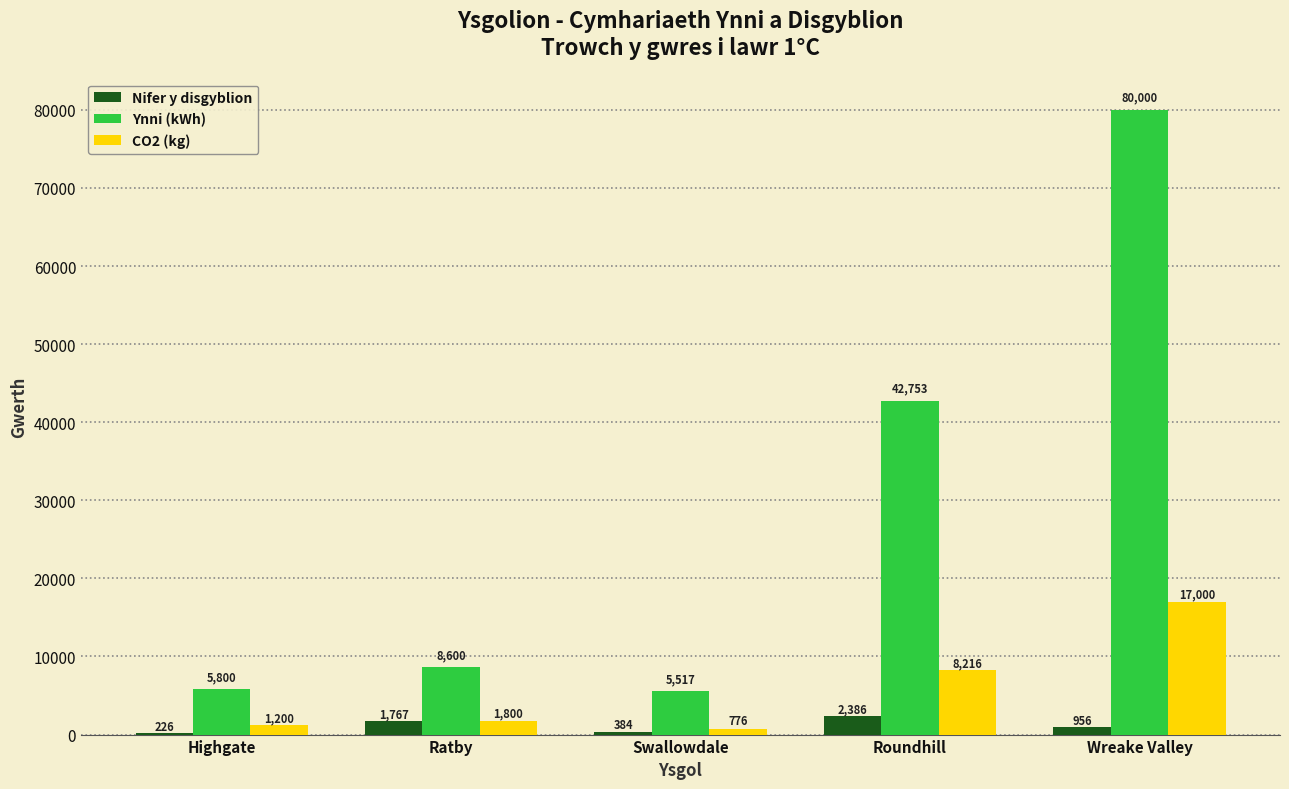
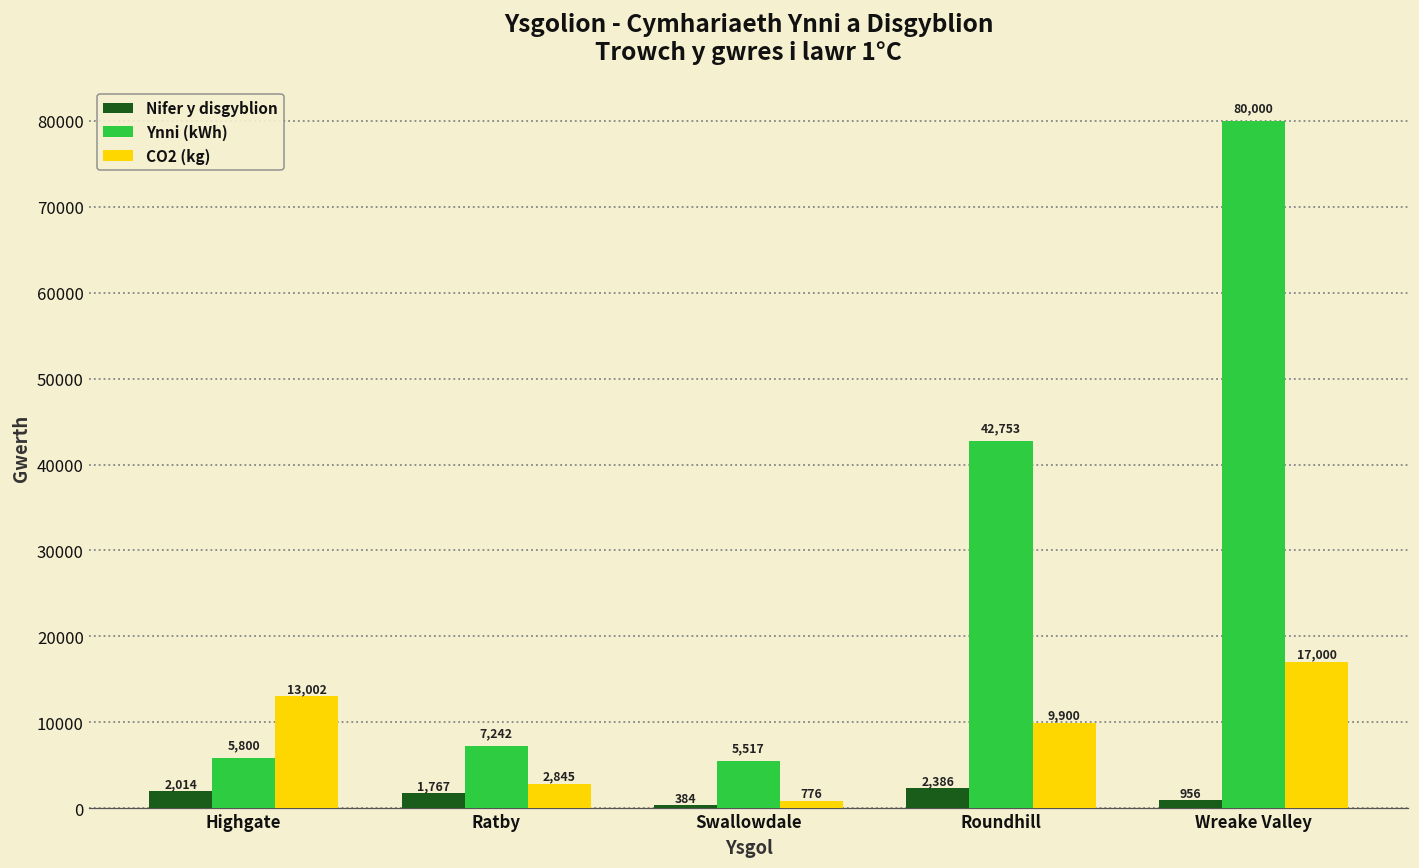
  {
    "Nifer y disgyblion": {
-     "Highgate": "226",
+     "Highgate": "2,014",
      "Ratby": "1,767",
      "Swallowdale": "384",
      "Roundhill": "2,386",
      "Wreake Valley": "956"
    },
    "Ynni (kWh)": {
      "Highgate": "5,800",
-     "Ratby": "8,600",
+     "Ratby": "7,242",
      "Swallowdale": "5,517",
      "Roundhill": "42,753",
      "Wreake Valley": "80,000"
    },
    "CO2 (kg)": {
-     "Highgate": "1,200",
-     "Ratby": "1,800",
+     "Highgate": "13,002",
+     "Ratby": "2,845",
      "Swallowdale": "776",
-     "Roundhill": "8,216",
+     "Roundhill": "9,900",
      "Wreake Valley": "17,000"
    }
  }
